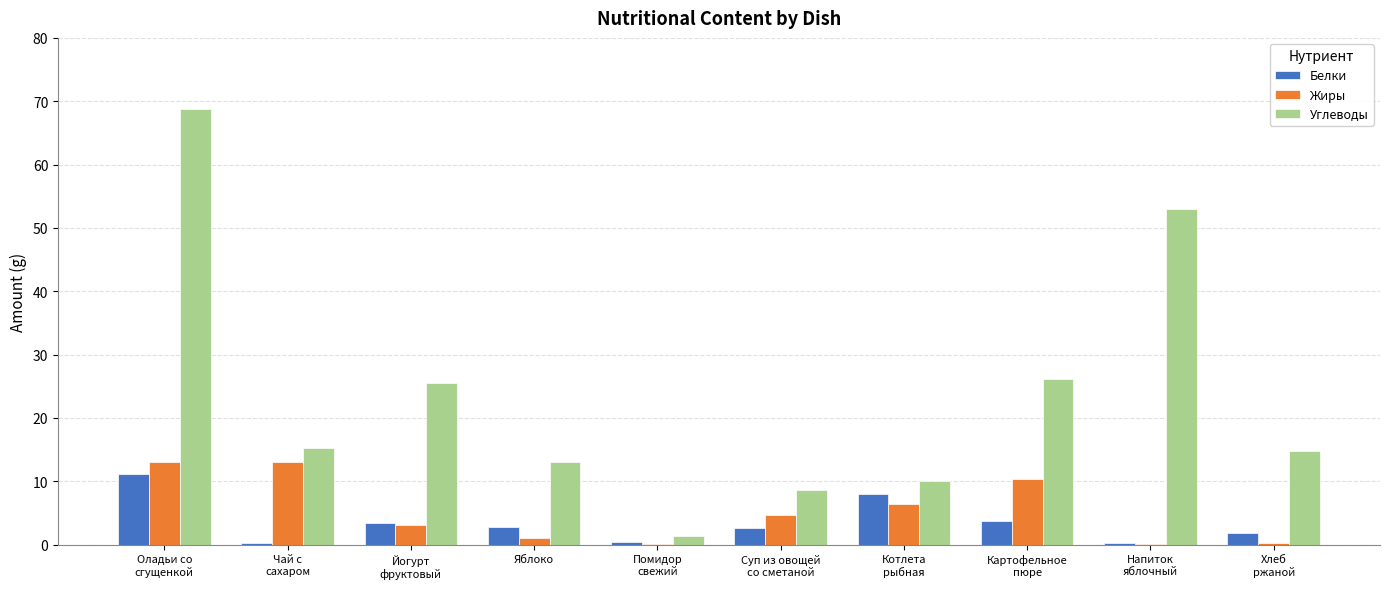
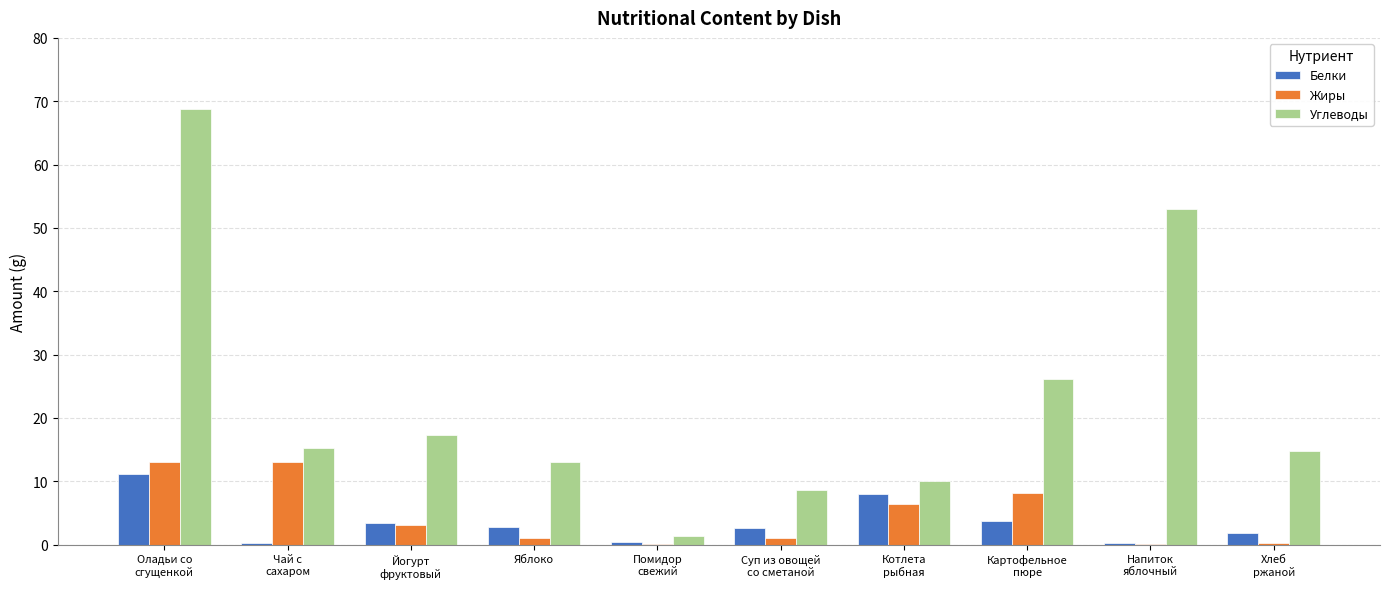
  {
    "Белки": {
      "Оладьи со сгущенкой": 11,
      "Йогурт фруктовый": 4,
      "Яблоко": 3,
      "Помидор свежий": 0,
      "Суп из овощей со сметаной": 3,
      "Котлета рыбная": 8,
      "Картофельное пюре": 4,
      "Хлеб ржаной": 2
    },
    "Жиры": {
      "Оладьи со сгущенкой": 13,
      "Чай с сахаром": 13,
      "Йогурт фруктовый": 3,
      "Яблоко": 1,
-     "Суп из овощей со сметаной": 5,
+     "Суп из овощей со сметаной": 1,
      "Котлета рыбная": 6,
-     "Картофельное пюре": 10
+     "Картофельное пюре": 8
    },
    "Углеводы": {
      "Оладьи со сгущенкой": 69,
      "Чай с сахаром": 15,
-     "Йогурт фруктовый": 26,
+     "Йогурт фруктовый": 17,
      "Яблоко": 13,
      "Помидор свежий": 1,
      "Суп из овощей со сметаной": 9,
      "Котлета рыбная": 10,
      "Картофельное пюре": 26,
      "Напиток яблочный": 53,
      "Хлеб ржаной": 15
    }
  }
